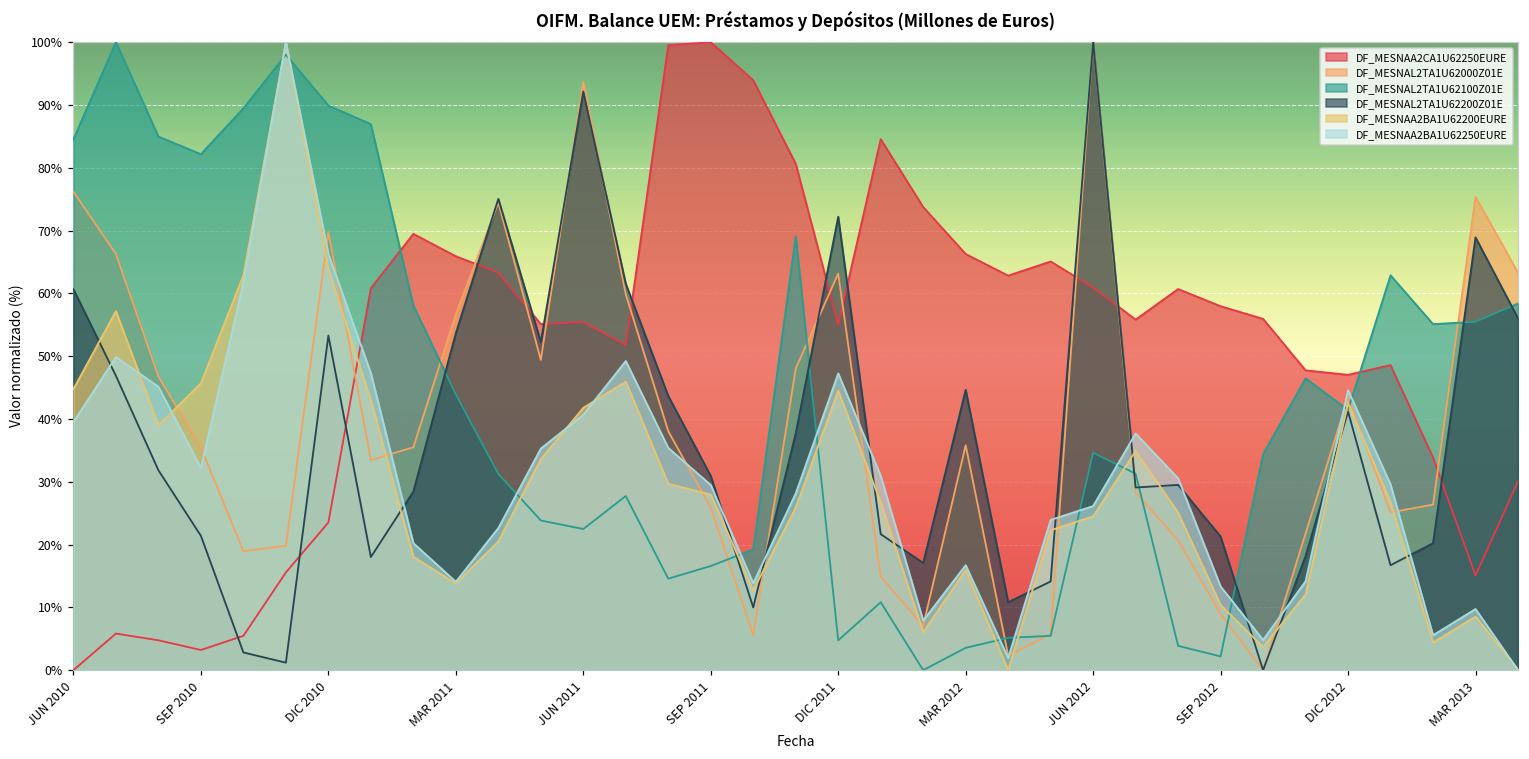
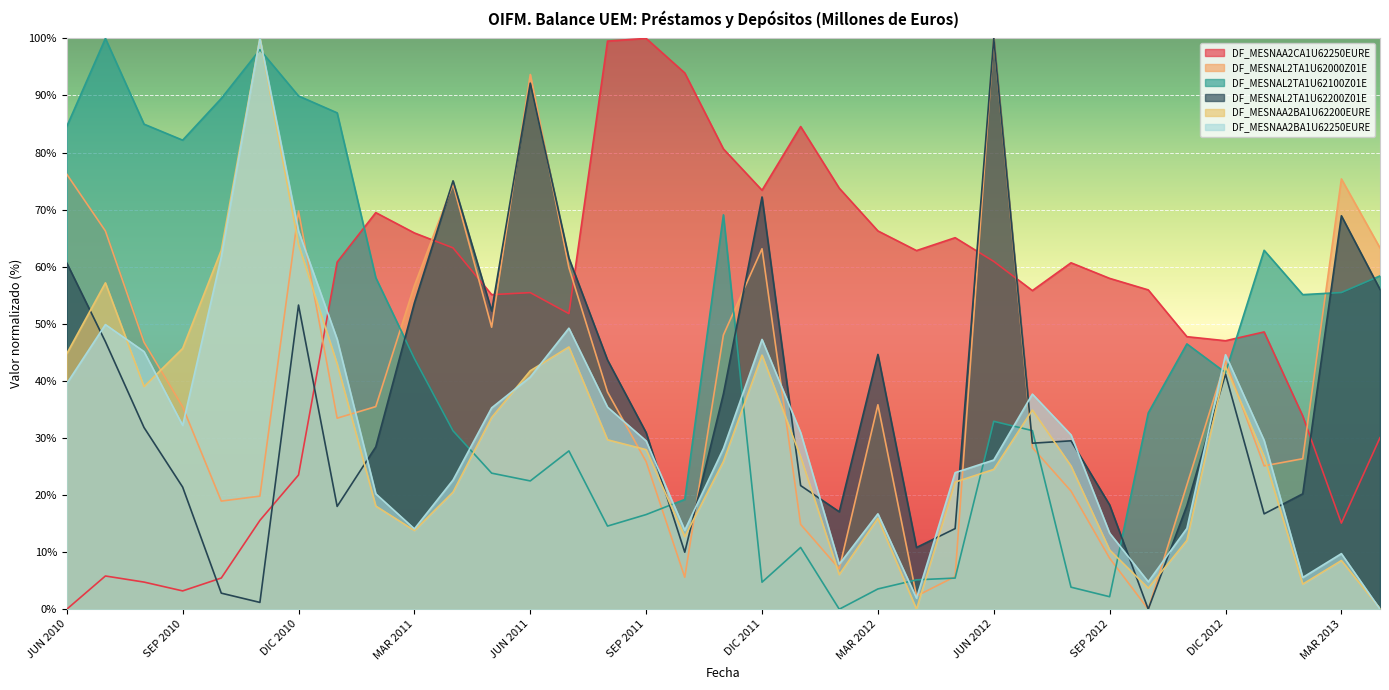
  {
    "DF_MESNAA2CA1U62250EURE": {
      "JUN 2010": "0%",
      "SEP 2010": "3%",
      "DIC 2010": "24%",
      "MAR 2011": "66%",
      "JUN 2011": "55%",
      "SEP 2011": "100%",
-     "DIC 2011": "55%",
+     "DIC 2011": "73%",
      "MAR 2012": "66%",
      "JUN 2012": "61%",
      "SEP 2012": "58%",
      "DIC 2012": "47%",
      "MAR 2013": "15%"
    },
    "DF_MESNAL2TA1U62100Z01E": {
      "JUN 2010": "85%",
      "SEP 2010": "82%",
      "DIC 2010": "90%",
      "MAR 2011": "44%",
      "JUN 2011": "22%",
      "SEP 2011": "17%",
      "DIC 2011": "5%",
      "MAR 2012": "4%",
-     "JUN 2012": "35%",
+     "JUN 2012": "33%",
      "SEP 2012": "2%",
      "MAR 2013": "55%"
    },
    "DF_MESNAL2TA1U62200Z01E": {
      "JUN 2010": "61%",
      "SEP 2010": "21%",
      "DIC 2010": "53%",
      "MAR 2011": "54%",
      "JUN 2011": "92%",
      "SEP 2011": "31%",
      "DIC 2011": "72%",
      "MAR 2012": "45%",
-     "SEP 2012": "21%",
+     "SEP 2012": "18%",
      "MAR 2013": "69%"
    },
    "DF_MESNAA2BA1U62250EURE": {
      "JUN 2010": "40%",
      "SEP 2010": "32%",
      "DIC 2010": "66%",
      "JUN 2011": "41%",
      "SEP 2011": "29%",
      "DIC 2011": "47%",
      "MAR 2012": "17%",
      "JUN 2012": "26%",
      "SEP 2012": "13%",
      "DIC 2012": "45%",
      "MAR 2013": "10%"
    }
  }
